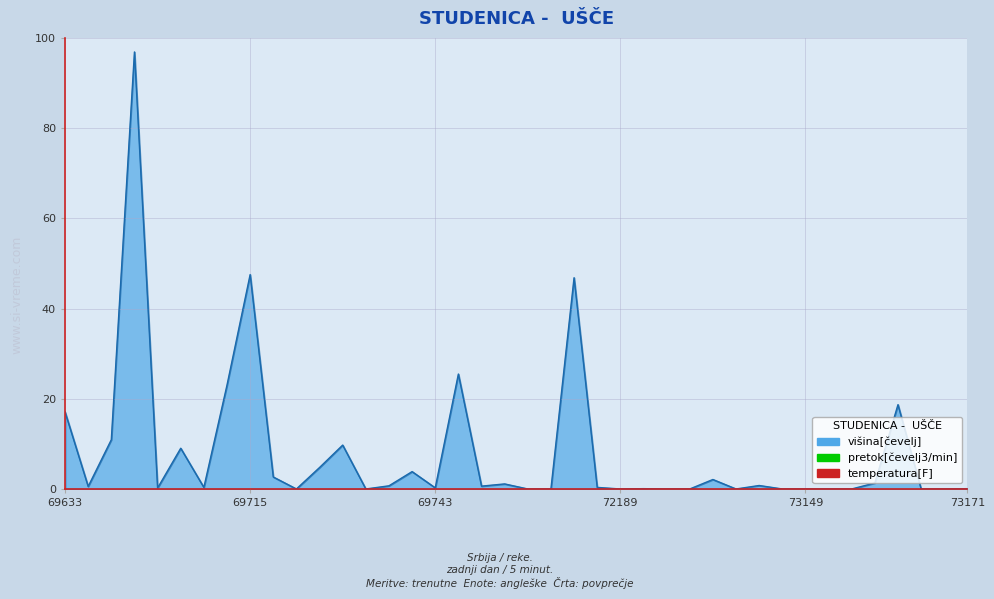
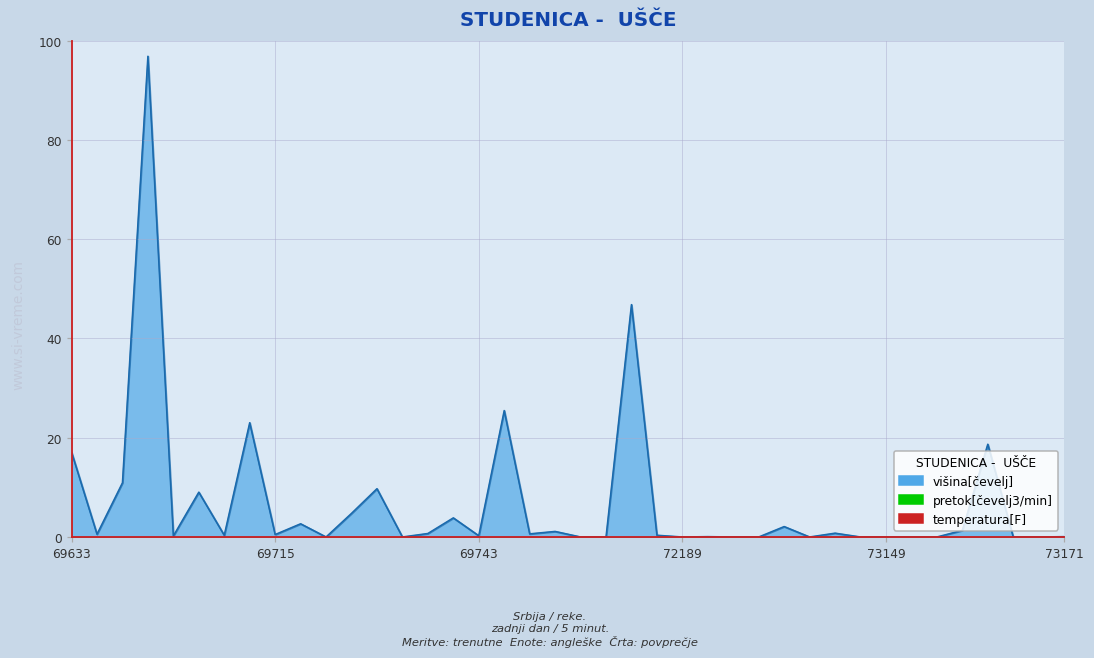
  {
    "69633": 17,
-   "69715": 48,
+   "69715": 0,
    "69743": 0,
    "72189": 0,
    "73149": 0,
    "73171": 0
  }
